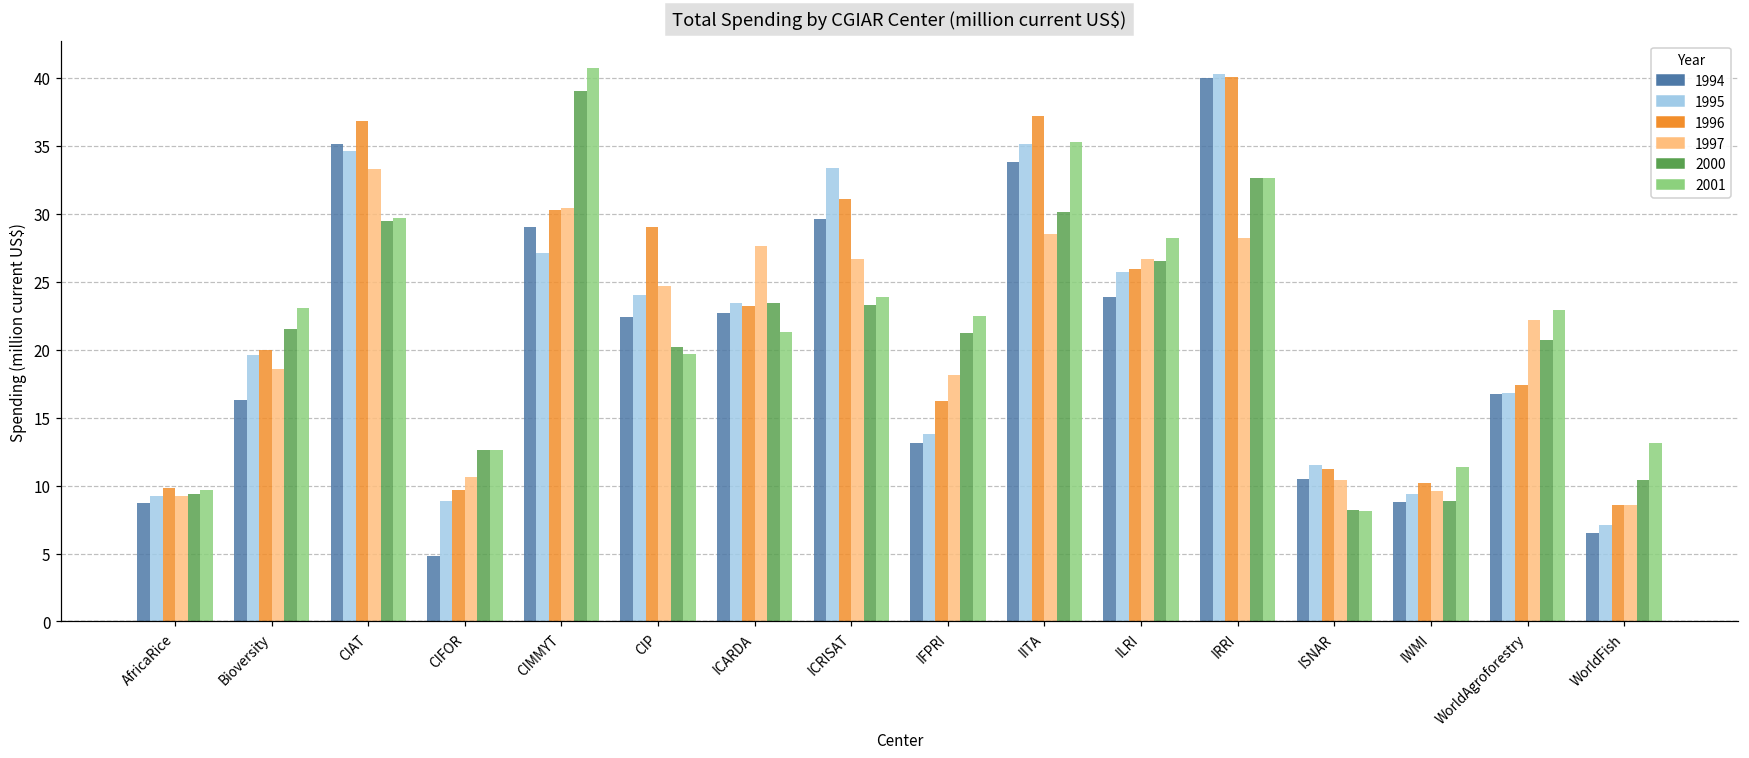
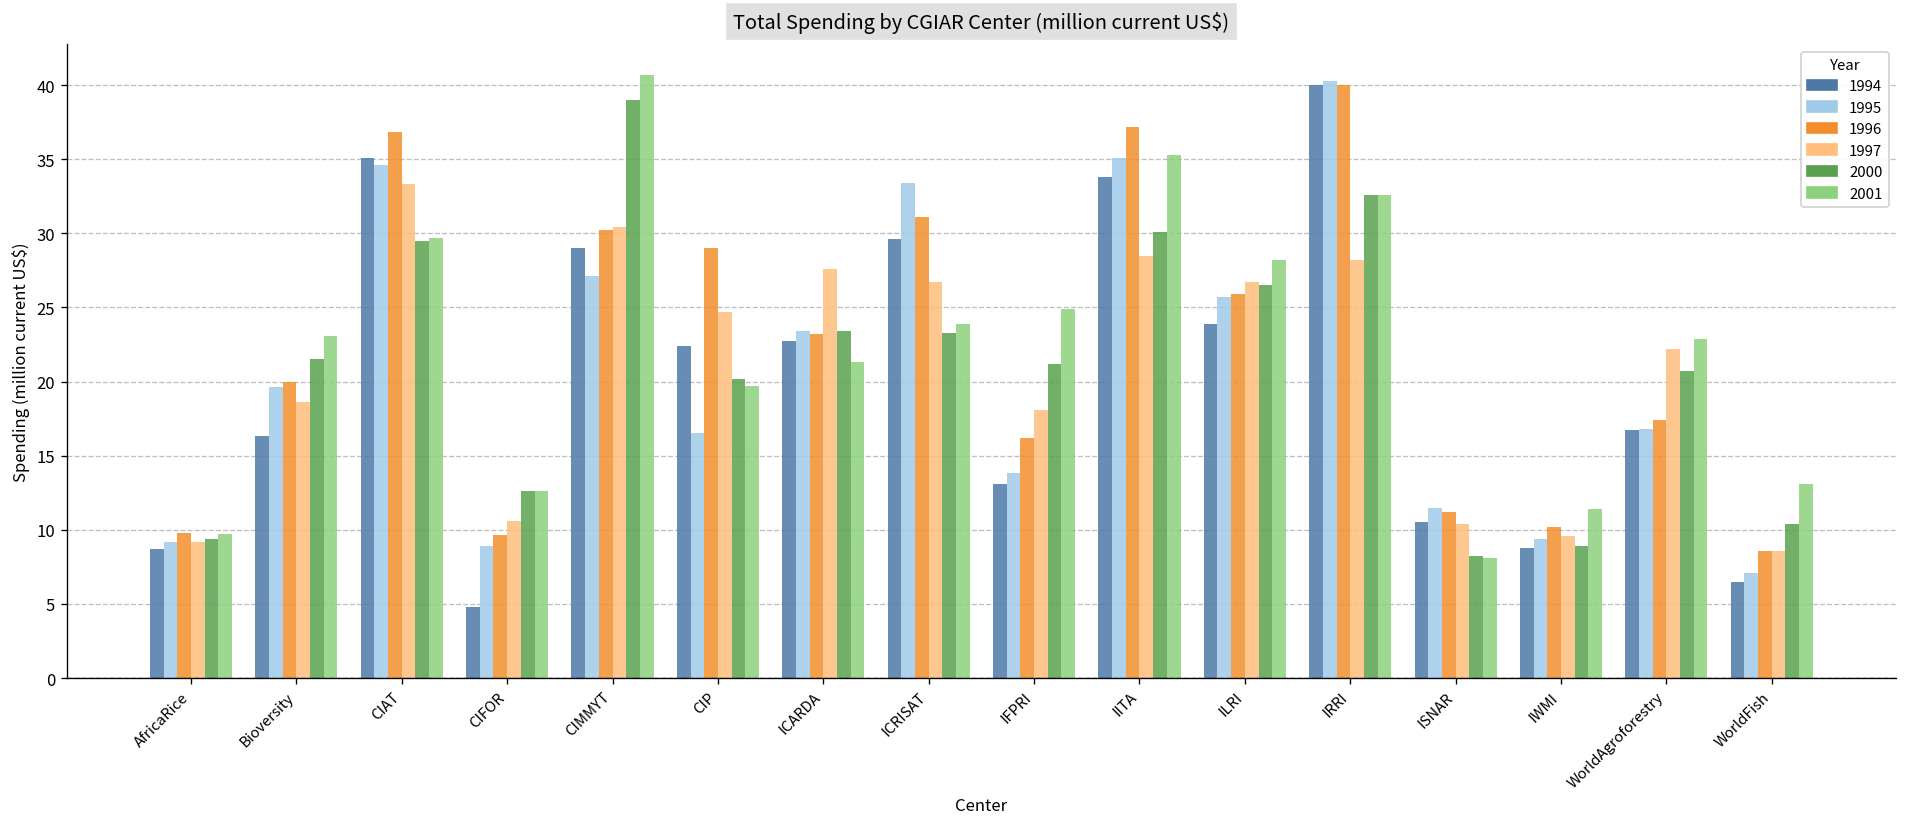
  {
    "1994": {
      "AfricaRice": 8.7,
      "Bioversity": 16.3,
      "CIAT": 35.1,
      "CIFOR": 4.8,
      "CIMMYT": 29.0,
      "CIP": 22.4,
      "ICARDA": 22.7,
      "ICRISAT": 29.6,
      "IFPRI": 13.1,
      "IITA": 33.8,
      "ILRI": 23.9,
      "IRRI": 40.0,
      "ISNAR": 10.5,
      "IWMI": 8.8,
      "WorldAgroforestry": 16.7,
      "WorldFish": 6.5
    },
    "1995": {
      "AfricaRice": 9.2,
      "Bioversity": 19.6,
      "CIAT": 34.6,
      "CIFOR": 8.9,
      "CIMMYT": 27.1,
-     "CIP": 24.0,
+     "CIP": 16.5,
      "ICARDA": 23.4,
      "ICRISAT": 33.4,
      "IFPRI": 13.8,
      "IITA": 35.1,
      "ILRI": 25.7,
      "IRRI": 40.3,
      "ISNAR": 11.5,
      "IWMI": 9.4,
      "WorldAgroforestry": 16.8,
      "WorldFish": 7.1
    },
    "1996": {
      "AfricaRice": 9.8,
      "Bioversity": 20.0,
      "CIAT": 36.8,
      "CIFOR": 9.7,
      "CIMMYT": 30.2,
      "CIP": 29.0,
      "ICARDA": 23.2,
      "ICRISAT": 31.1,
      "IFPRI": 16.2,
      "IITA": 37.2,
      "ILRI": 25.9,
      "IRRI": 40.0,
      "ISNAR": 11.2,
      "IWMI": 10.2,
      "WorldAgroforestry": 17.4,
      "WorldFish": 8.6
    },
    "1997": {
      "AfricaRice": 9.2,
      "Bioversity": 18.6,
      "CIAT": 33.3,
      "CIFOR": 10.6,
      "CIMMYT": 30.4,
      "CIP": 24.7,
      "ICARDA": 27.6,
      "ICRISAT": 26.7,
      "IFPRI": 18.1,
      "IITA": 28.5,
      "ILRI": 26.7,
      "IRRI": 28.2,
      "ISNAR": 10.4,
      "IWMI": 9.6,
      "WorldAgroforestry": 22.2,
      "WorldFish": 8.6
    },
    "2000": {
      "AfricaRice": 9.4,
      "Bioversity": 21.5,
      "CIAT": 29.5,
      "CIFOR": 12.6,
      "CIMMYT": 39.0,
      "CIP": 20.2,
      "ICARDA": 23.4,
      "ICRISAT": 23.3,
      "IFPRI": 21.2,
      "IITA": 30.1,
      "ILRI": 26.5,
      "IRRI": 32.6,
      "ISNAR": 8.2,
      "IWMI": 8.9,
      "WorldAgroforestry": 20.7,
      "WorldFish": 10.4
    },
    "2001": {
      "AfricaRice": 9.7,
      "Bioversity": 23.1,
      "CIAT": 29.7,
      "CIFOR": 12.6,
      "CIMMYT": 40.7,
      "CIP": 19.7,
      "ICARDA": 21.3,
      "ICRISAT": 23.9,
-     "IFPRI": 22.5,
+     "IFPRI": 24.9,
      "IITA": 35.3,
      "ILRI": 28.2,
      "IRRI": 32.6,
      "ISNAR": 8.1,
      "IWMI": 11.4,
      "WorldAgroforestry": 22.9,
      "WorldFish": 13.1
    }
  }
